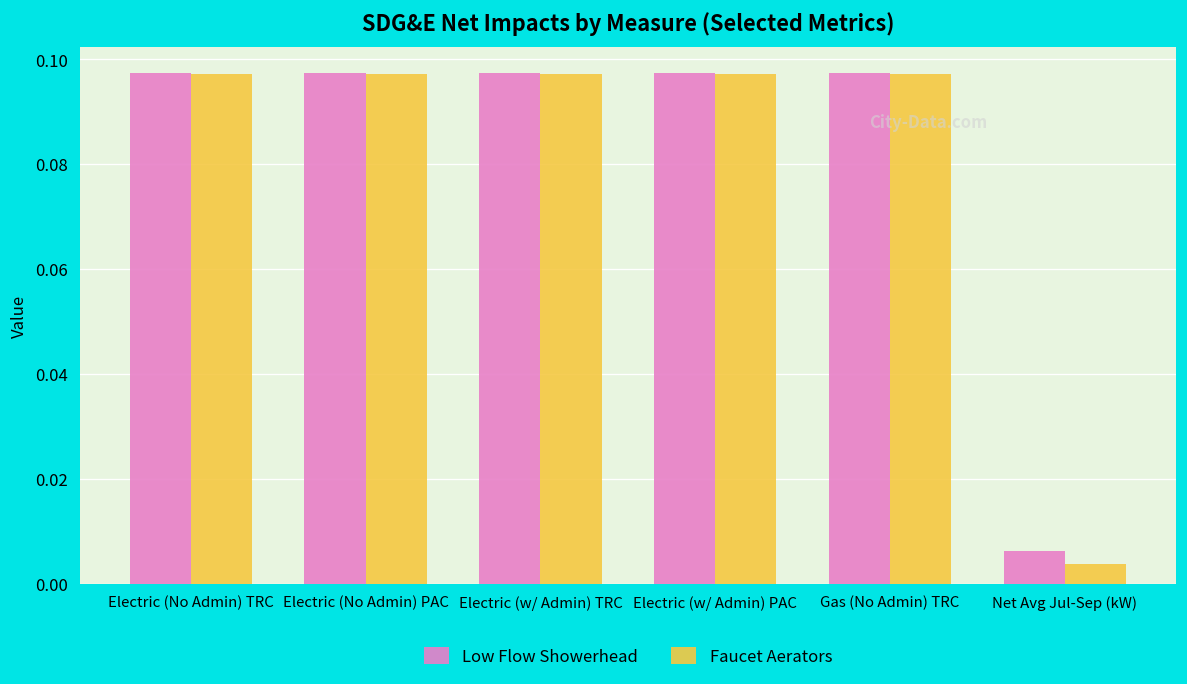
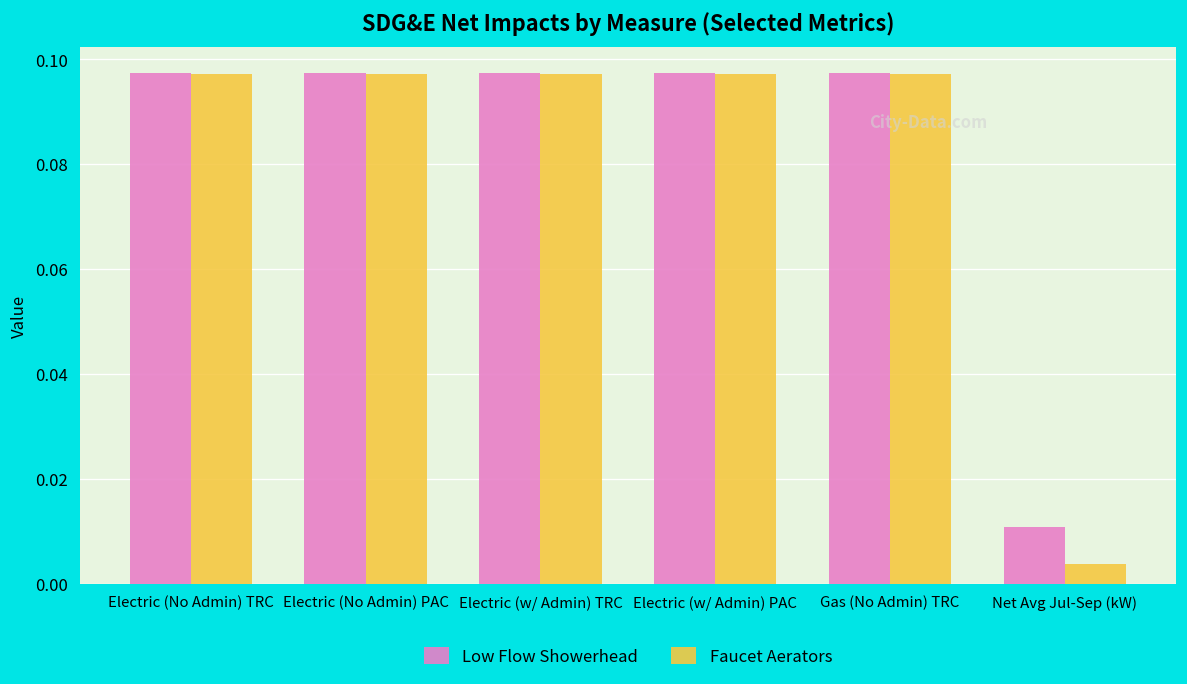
  {
    "Low Flow Showerhead": {
      "Electric (No Admin) TRC": 0.097,
      "Electric (No Admin) PAC": 0.097,
      "Electric (w/ Admin) TRC": 0.097,
      "Electric (w/ Admin) PAC": 0.097,
      "Gas (No Admin) TRC": 0.097,
-     "Net Avg Jul-Sep (kW)": 0.006
+     "Net Avg Jul-Sep (kW)": 0.011
    },
    "Faucet Aerators": {
      "Electric (No Admin) TRC": 0.097,
      "Electric (No Admin) PAC": 0.097,
      "Electric (w/ Admin) TRC": 0.097,
      "Electric (w/ Admin) PAC": 0.097,
      "Gas (No Admin) TRC": 0.097,
      "Net Avg Jul-Sep (kW)": 0.004
    }
  }
